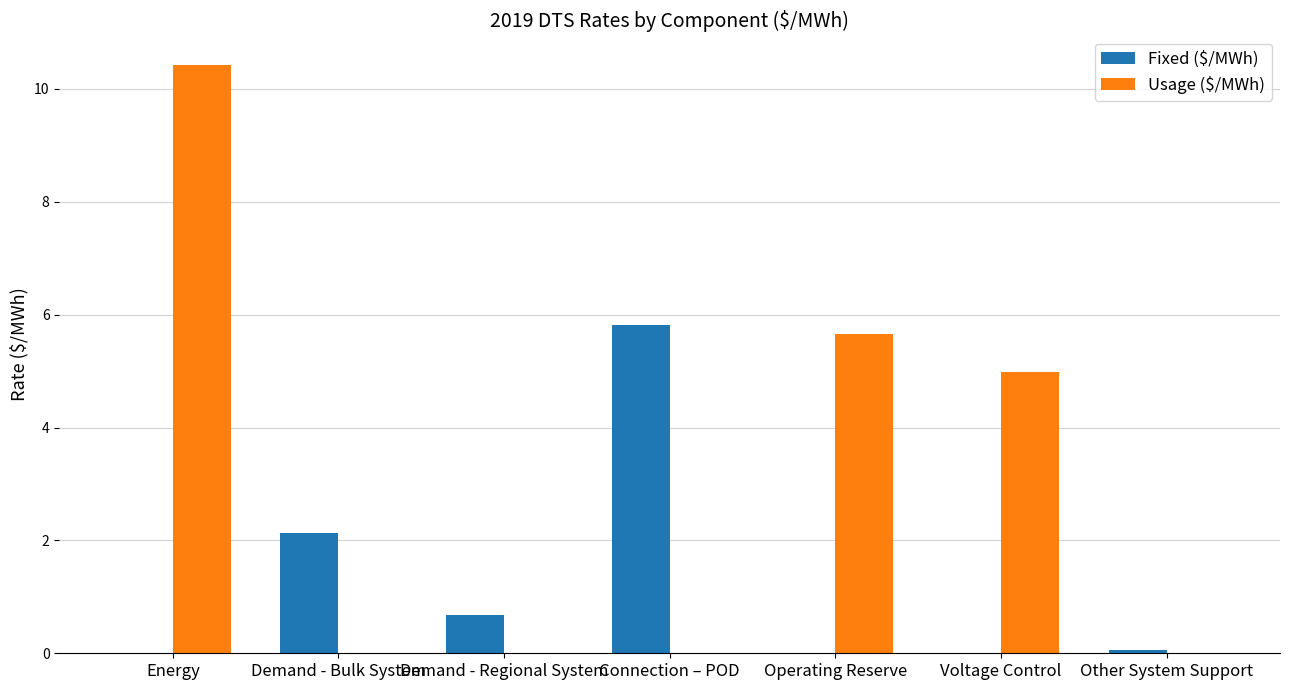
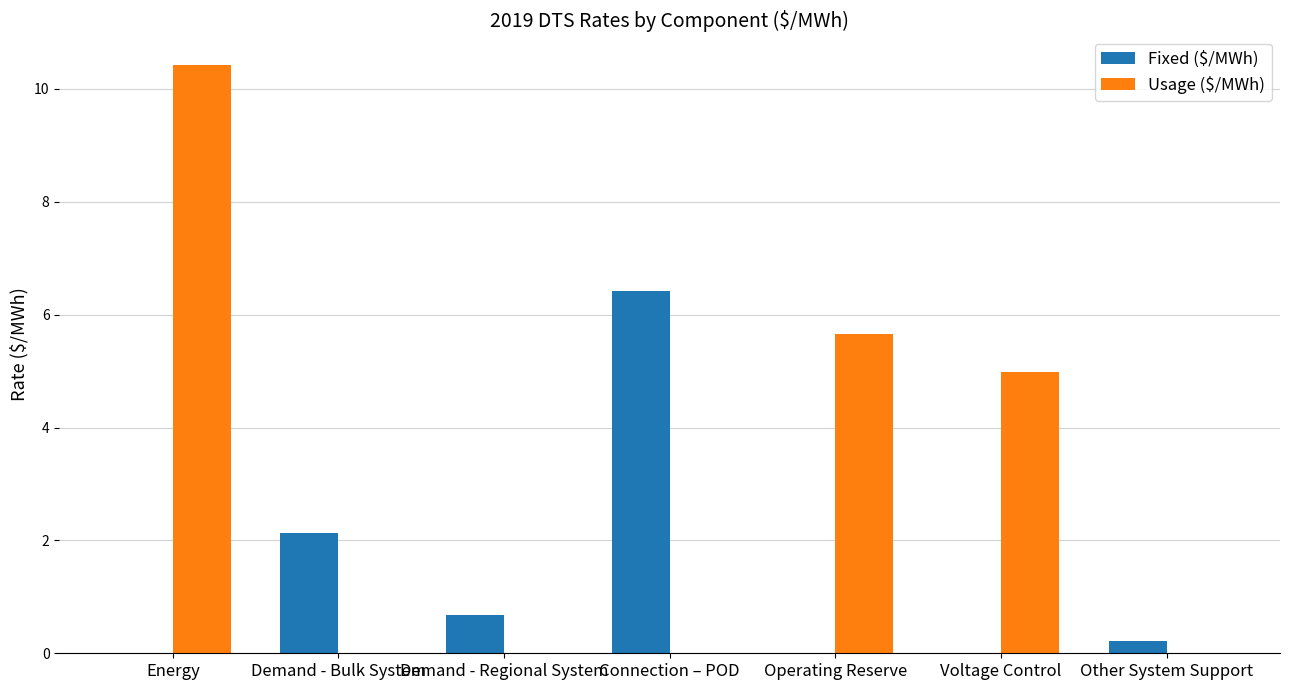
  {
    "Fixed ($/MWh)": {
      "Energy": 0.0,
      "Demand - Bulk System": 2.1,
      "Demand - Regional System": 0.7,
-     "Connection – POD": 5.8,
+     "Connection – POD": 6.4,
      "Operating Reserve": 0.0,
      "Voltage Control": 0.0,
-     "Other System Support": 0.1
+     "Other System Support": 0.2
    },
    "Usage ($/MWh)": {
      "Energy": 10.4,
      "Demand - Bulk System": 0.0,
      "Demand - Regional System": 0.0,
      "Connection – POD": 0.0,
      "Operating Reserve": 5.7,
      "Voltage Control": 5.0,
      "Other System Support": 0.0
    }
  }
